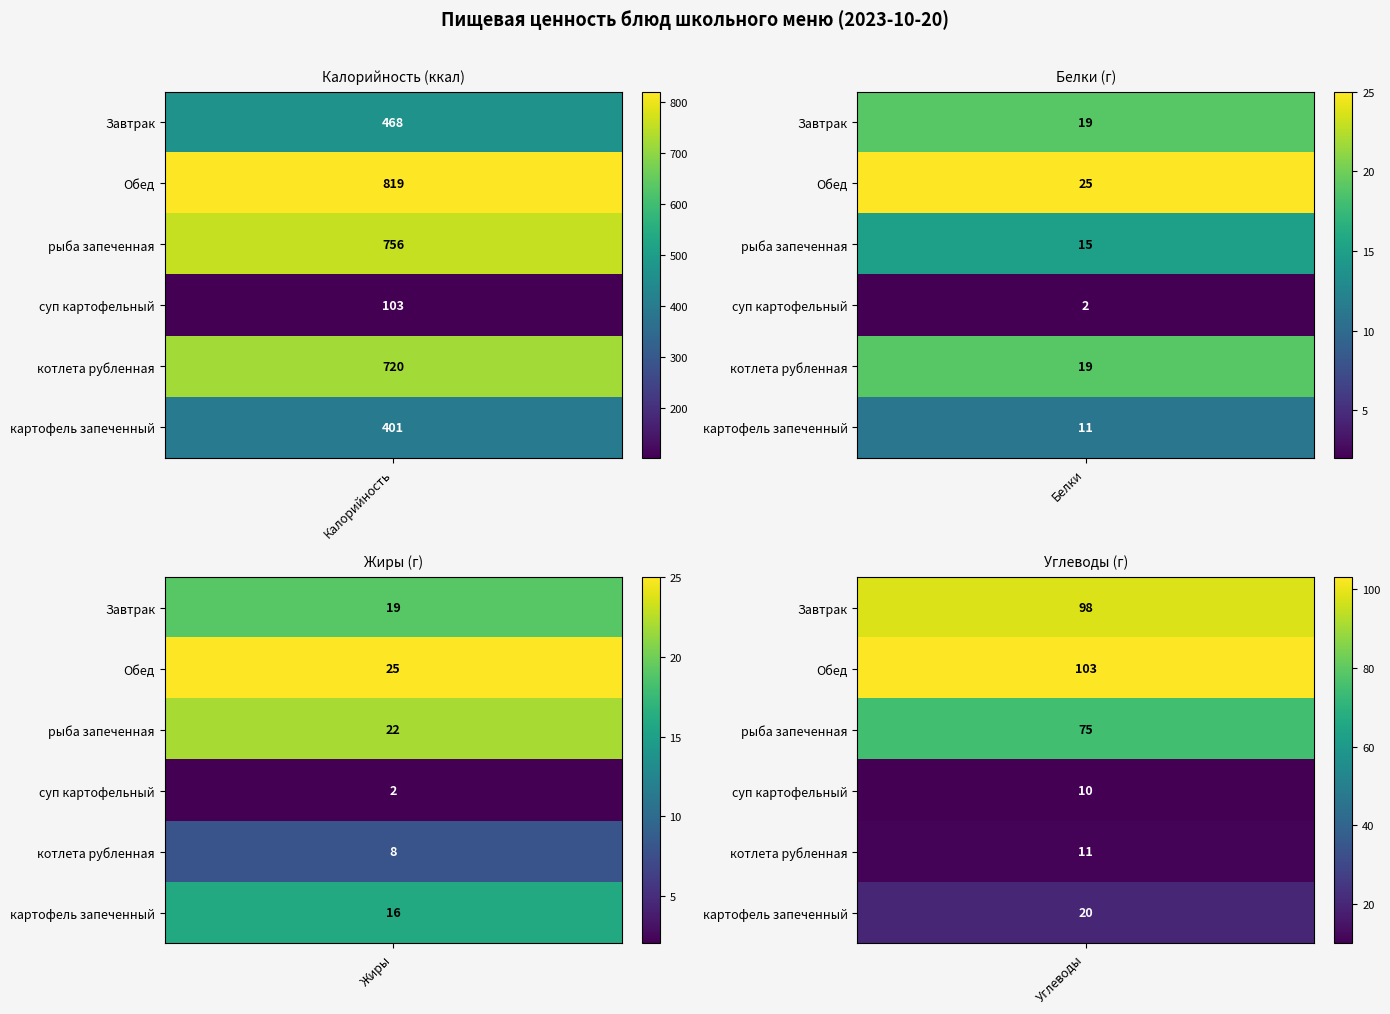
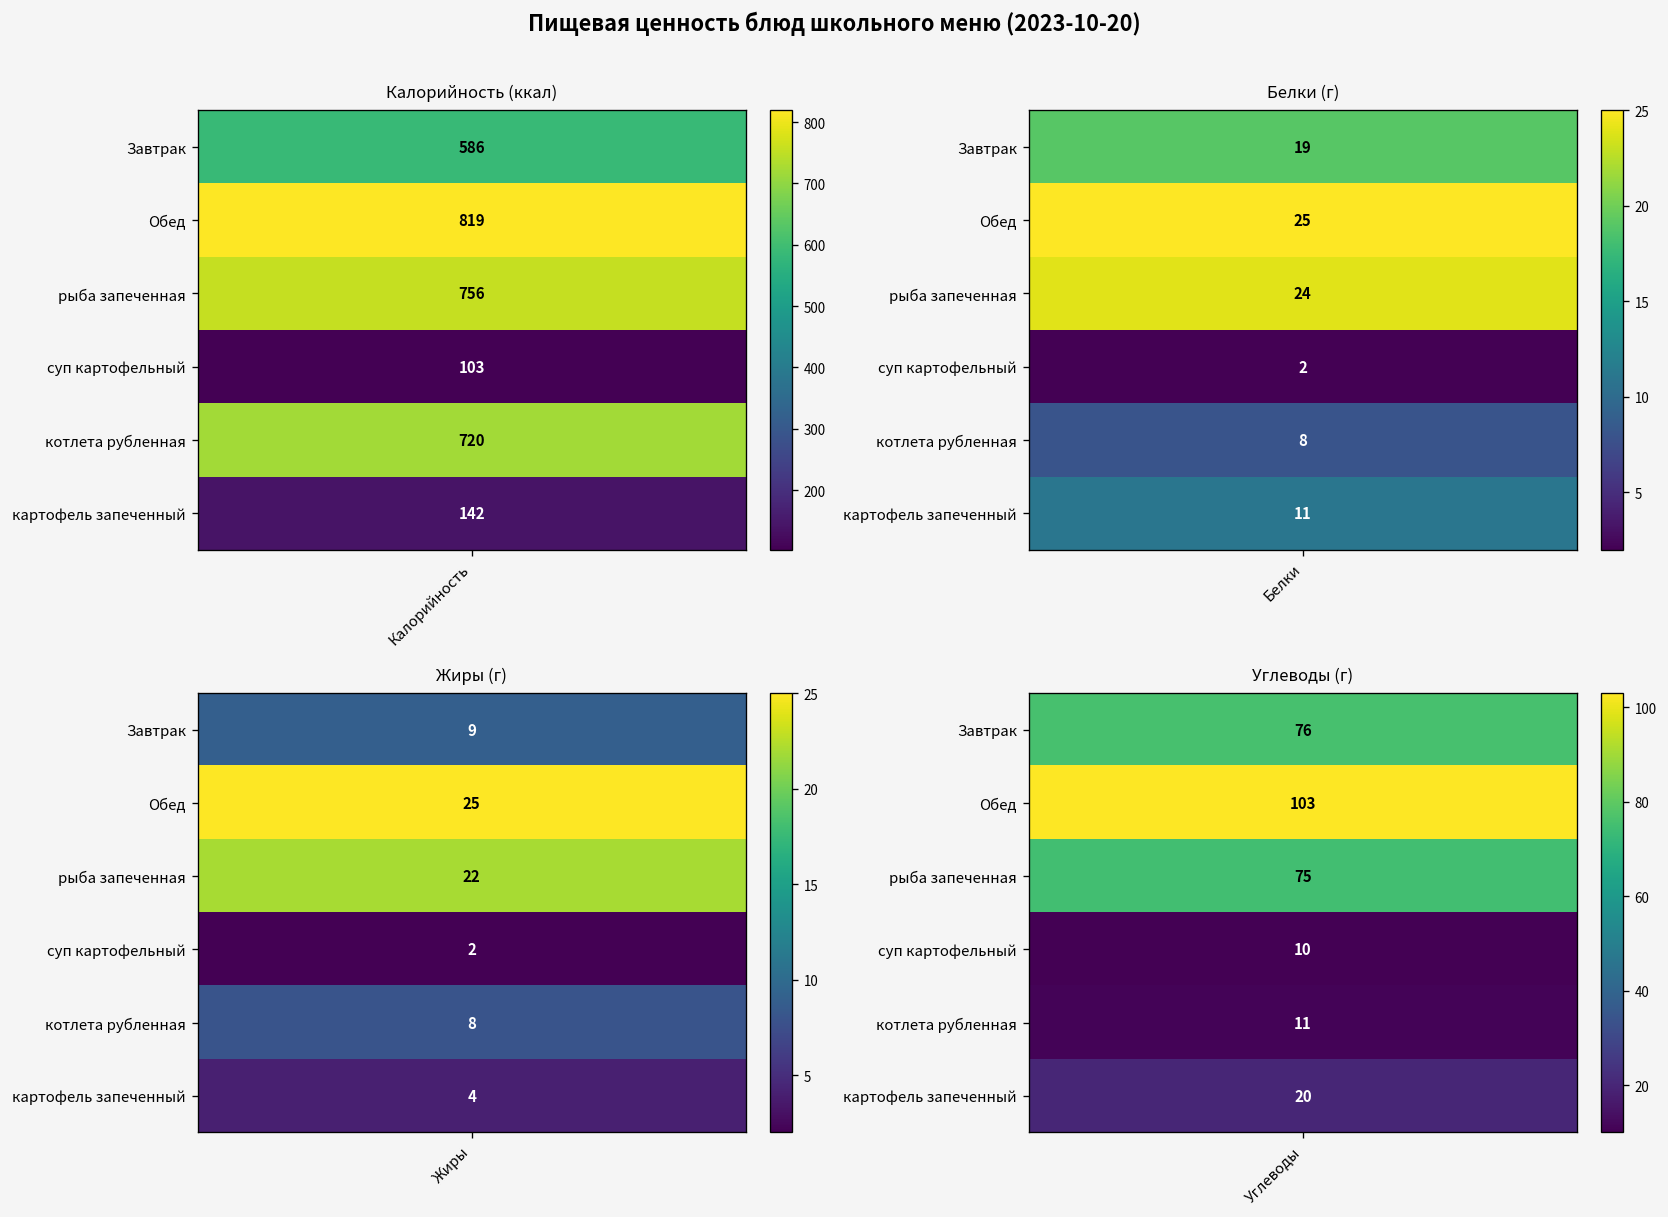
  {
    "Калорийность (ккал)": {
      "Завтрак": {
-       "Калорийность": 468
+       "Калорийность": 586
      },
      "Обед": {
        "Калорийность": 819
      },
      "рыба запеченная": {
        "Калорийность": 756
      },
      "суп картофельный": {
        "Калорийность": 103
      },
      "котлета рубленная": {
        "Калорийность": 720
      },
      "картофель запеченный": {
-       "Калорийность": 401
+       "Калорийность": 142
      }
    },
    "Белки (г)": {
      "Завтрак": {
        "Белки": 19
      },
      "Обед": {
        "Белки": 25
      },
      "рыба запеченная": {
-       "Белки": 15
+       "Белки": 24
      },
      "суп картофельный": {
        "Белки": 2
      },
      "котлета рубленная": {
-       "Белки": 19
+       "Белки": 8
      },
      "картофель запеченный": {
        "Белки": 11
      }
    },
    "Жиры (г)": {
      "Завтрак": {
-       "Жиры": 19
+       "Жиры": 9
      },
      "Обед": {
        "Жиры": 25
      },
      "рыба запеченная": {
        "Жиры": 22
      },
      "суп картофельный": {
        "Жиры": 2
      },
      "котлета рубленная": {
        "Жиры": 8
      },
      "картофель запеченный": {
-       "Жиры": 16
+       "Жиры": 4
      }
    },
    "Углеводы (г)": {
      "Завтрак": {
-       "Углеводы": 98
+       "Углеводы": 76
      },
      "Обед": {
        "Углеводы": 103
      },
      "рыба запеченная": {
        "Углеводы": 75
      },
      "суп картофельный": {
        "Углеводы": 10
      },
      "котлета рубленная": {
        "Углеводы": 11
      },
      "картофель запеченный": {
        "Углеводы": 20
      }
    }
  }
